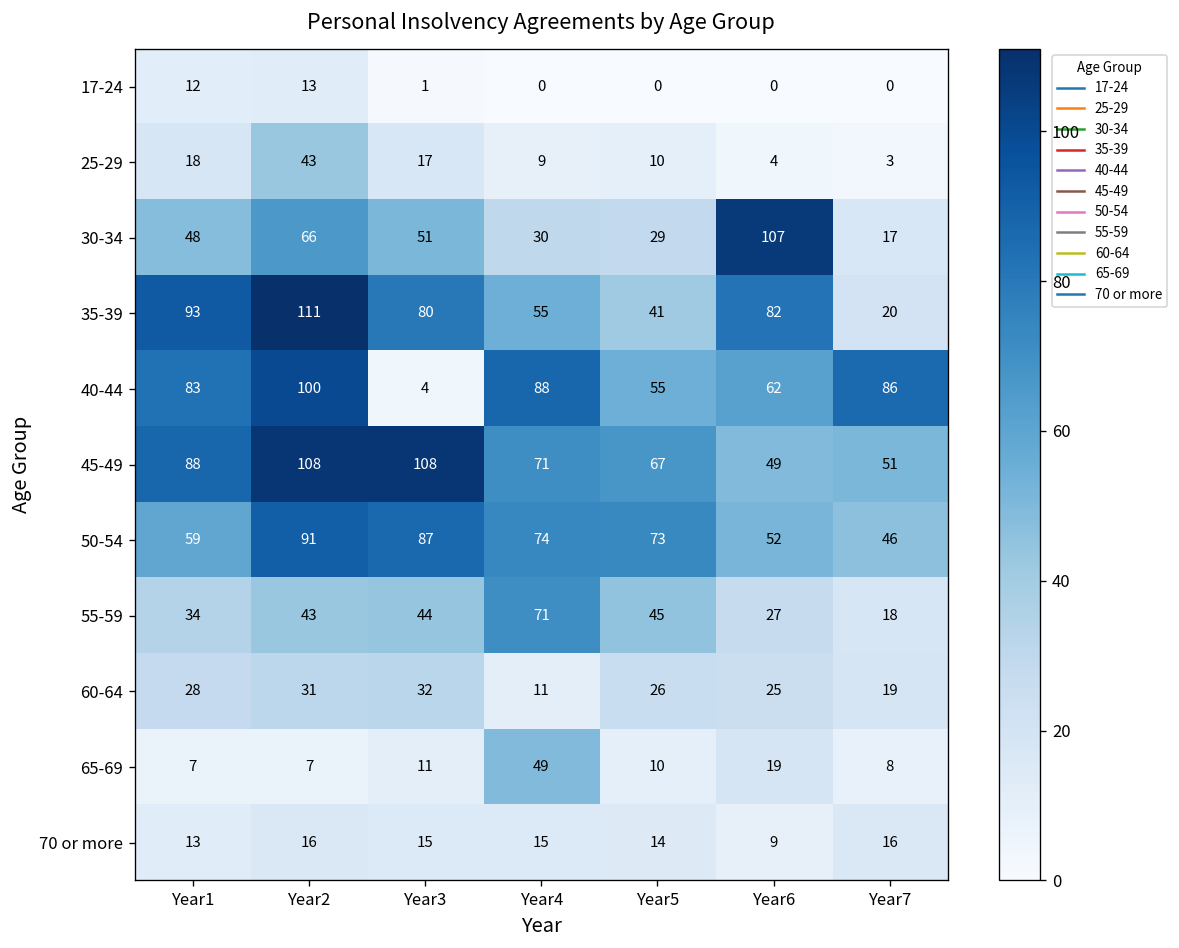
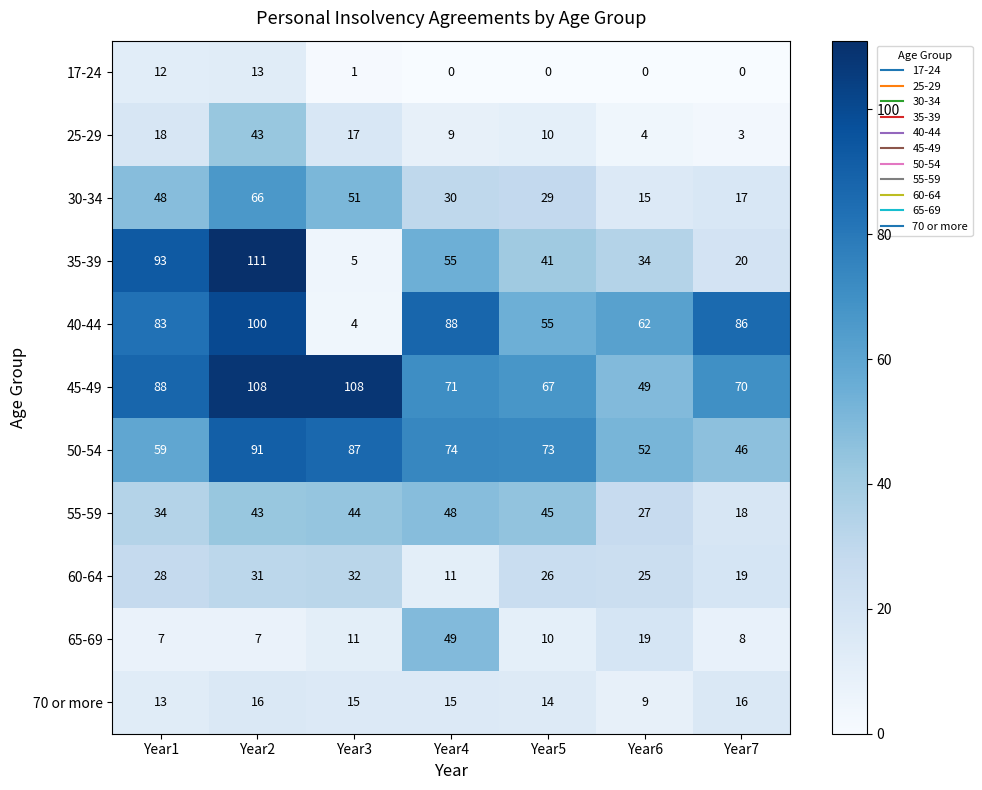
  {
    "17-24": {
      "Year1": 12,
      "Year2": 13,
      "Year3": 1,
      "Year4": 0,
      "Year5": 0,
      "Year6": 0,
      "Year7": 0
    },
    "25-29": {
      "Year1": 18,
      "Year2": 43,
      "Year3": 17,
      "Year4": 9,
      "Year5": 10,
      "Year6": 4,
      "Year7": 3
    },
    "30-34": {
      "Year1": 48,
      "Year2": 66,
      "Year3": 51,
      "Year4": 30,
      "Year5": 29,
-     "Year6": 107,
+     "Year6": 15,
      "Year7": 17
    },
    "35-39": {
      "Year1": 93,
      "Year2": 111,
-     "Year3": 80,
+     "Year3": 5,
      "Year4": 55,
      "Year5": 41,
-     "Year6": 82,
+     "Year6": 34,
      "Year7": 20
    },
    "40-44": {
      "Year1": 83,
      "Year2": 100,
      "Year3": 4,
      "Year4": 88,
      "Year5": 55,
      "Year6": 62,
      "Year7": 86
    },
    "45-49": {
      "Year1": 88,
      "Year2": 108,
      "Year3": 108,
      "Year4": 71,
      "Year5": 67,
      "Year6": 49,
-     "Year7": 51
+     "Year7": 70
    },
    "50-54": {
      "Year1": 59,
      "Year2": 91,
      "Year3": 87,
      "Year4": 74,
      "Year5": 73,
      "Year6": 52,
      "Year7": 46
    },
    "55-59": {
      "Year1": 34,
      "Year2": 43,
      "Year3": 44,
-     "Year4": 71,
+     "Year4": 48,
      "Year5": 45,
      "Year6": 27,
      "Year7": 18
    },
    "60-64": {
      "Year1": 28,
      "Year2": 31,
      "Year3": 32,
      "Year4": 11,
      "Year5": 26,
      "Year6": 25,
      "Year7": 19
    },
    "65-69": {
      "Year1": 7,
      "Year2": 7,
      "Year3": 11,
      "Year4": 49,
      "Year5": 10,
      "Year6": 19,
      "Year7": 8
    },
    "70 or more": {
      "Year1": 13,
      "Year2": 16,
      "Year3": 15,
      "Year4": 15,
      "Year5": 14,
      "Year6": 9,
      "Year7": 16
    }
  }
